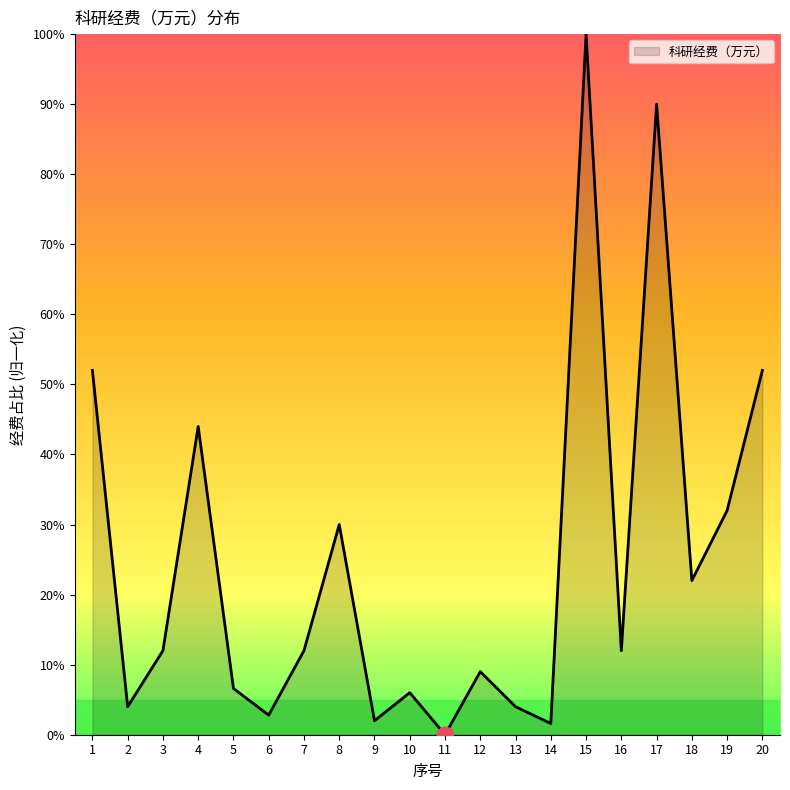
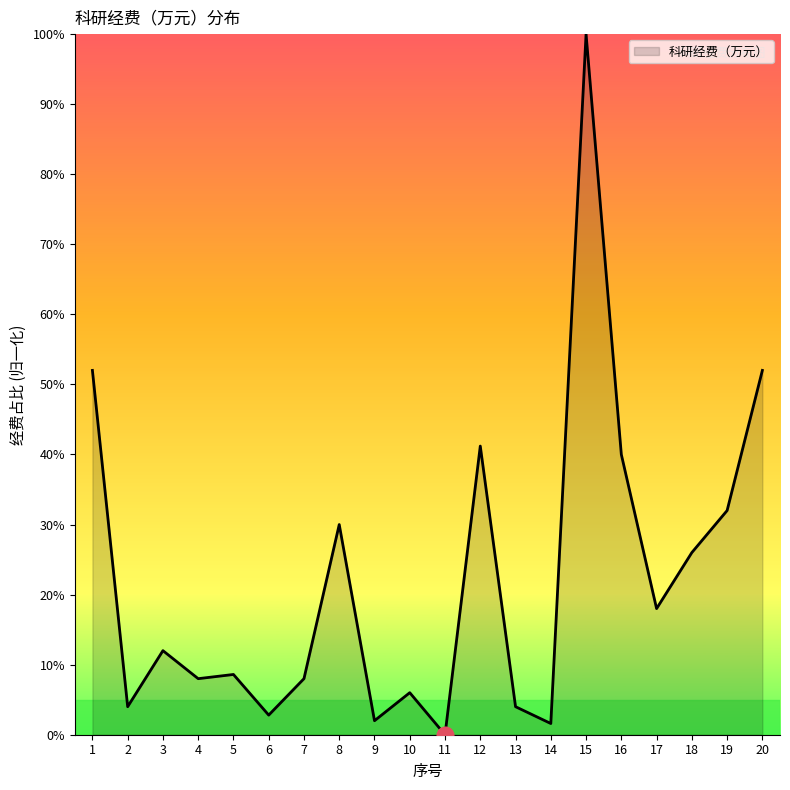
  {
    "科研经费（万元）": {
      "1": "52%",
      "3": "12%",
-     "4": "44%",
-     "5": "7%",
-     "7": "12%",
+     "4": "8%",
+     "5": "9%",
+     "7": "8%",
      "8": "30%",
      "10": "6%",
-     "12": "9%",
+     "12": "41%",
      "15": "100%",
-     "16": "12%",
-     "17": "90%",
-     "18": "22%",
+     "16": "40%",
+     "17": "18%",
+     "18": "26%",
      "19": "32%",
      "20": "52%"
    }
  }
